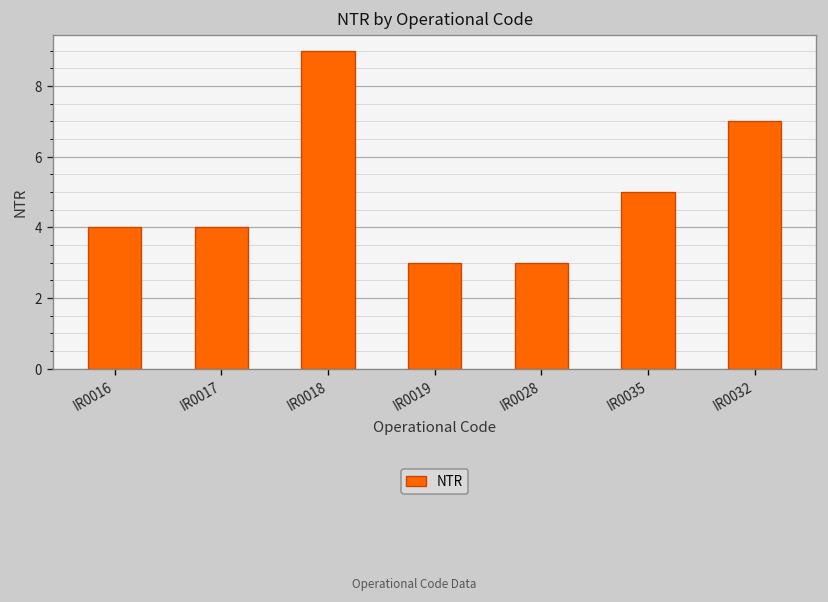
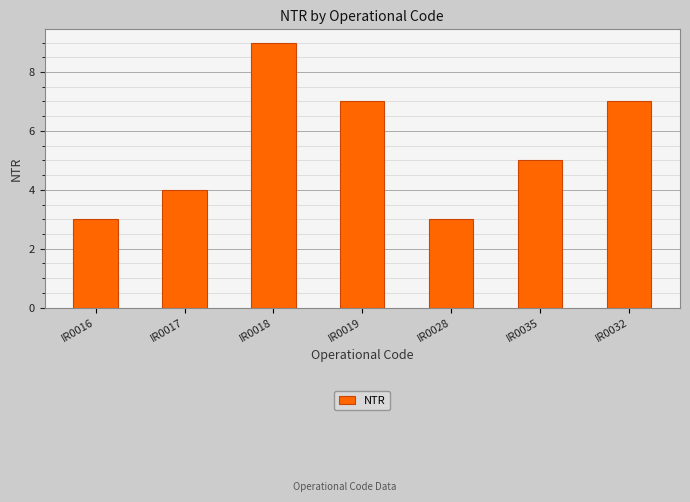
  {
-   "IR0016": 4,
+   "IR0016": 3,
    "IR0017": 4,
    "IR0018": 9,
-   "IR0019": 3,
+   "IR0019": 7,
    "IR0028": 3,
    "IR0035": 5,
    "IR0032": 7
  }
